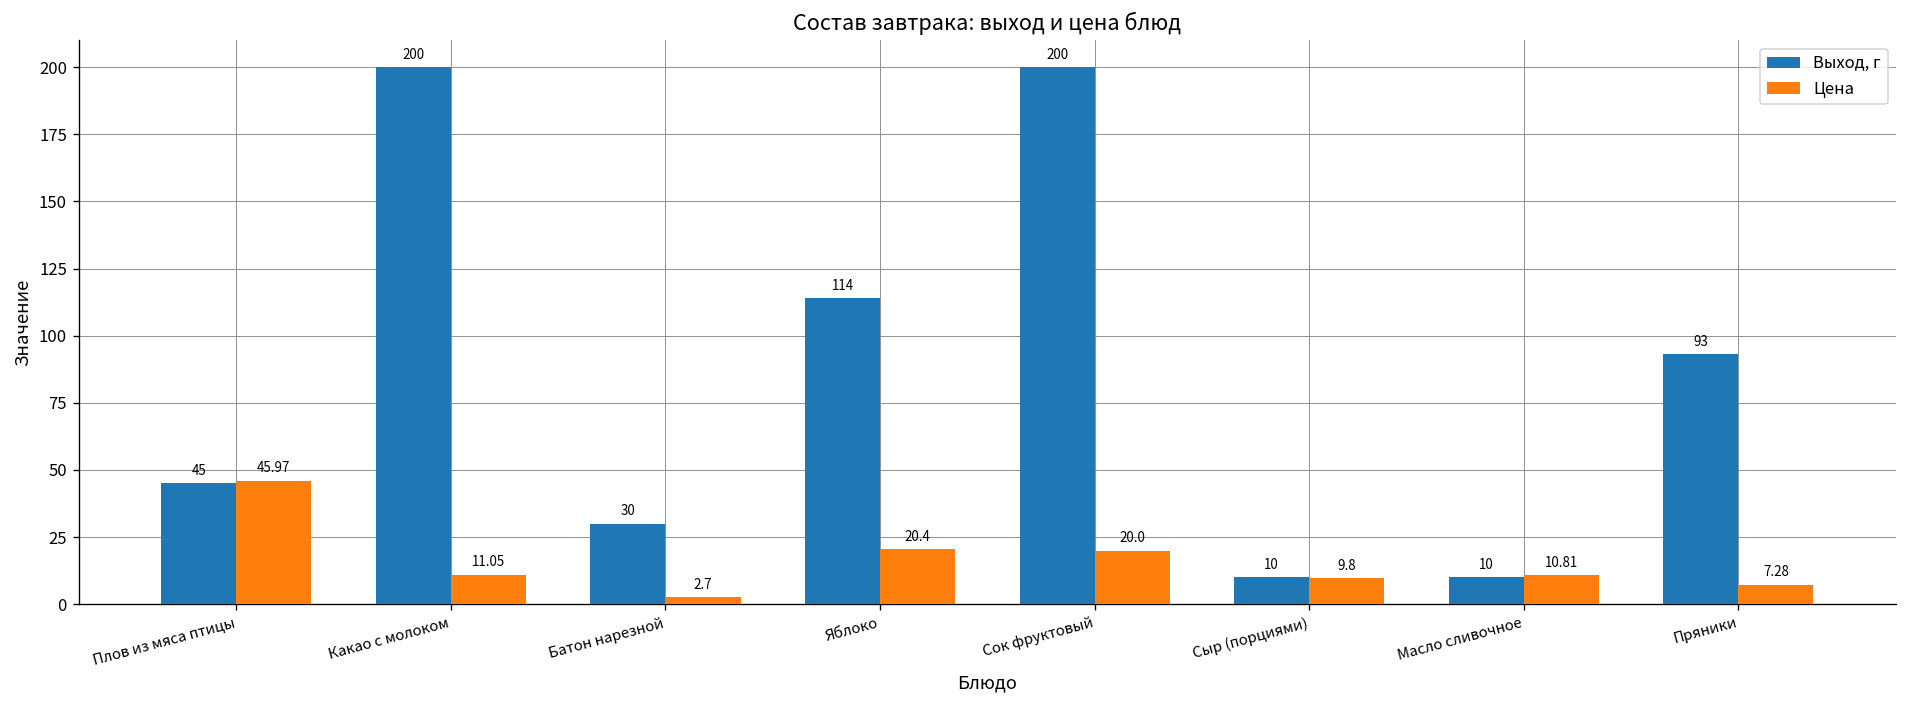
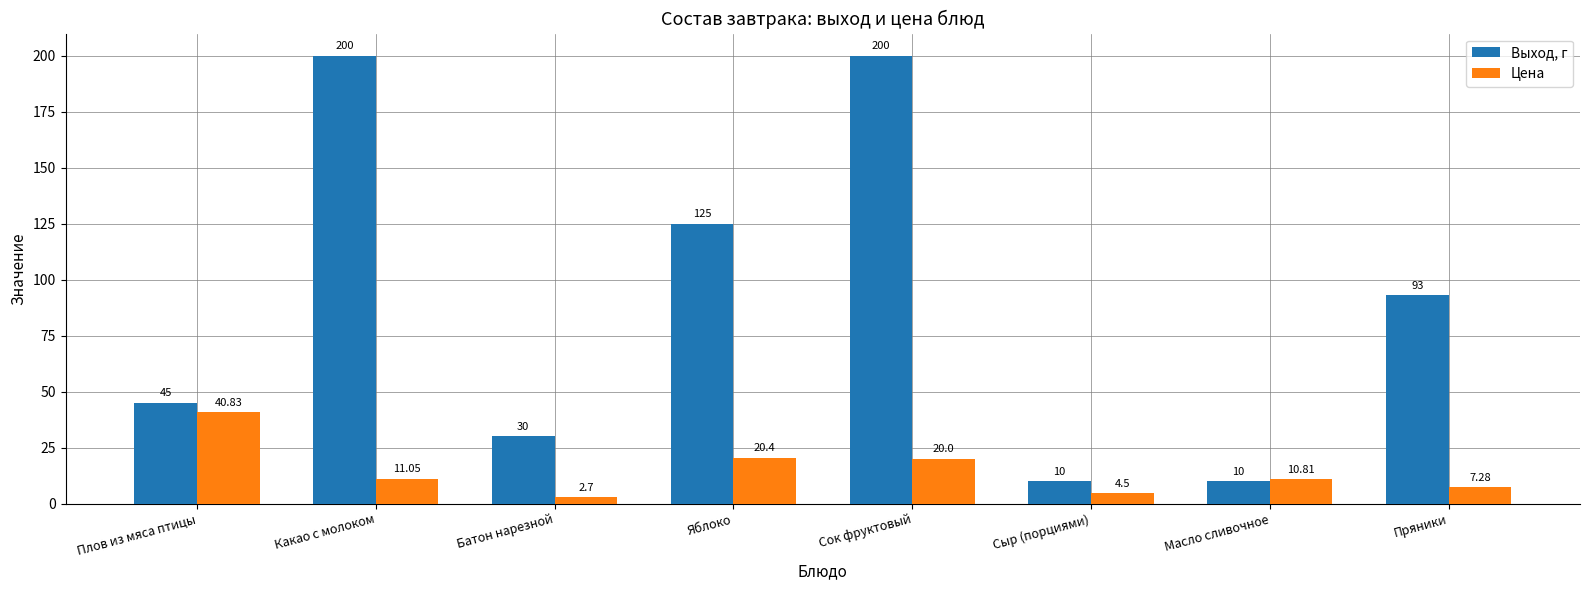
  {
    "Выход, г": {
      "Плов из мяса птицы": 45,
      "Какао с молоком": 200,
      "Батон нарезной": 30,
-     "Яблоко": 114,
+     "Яблоко": 125,
      "Сок фруктовый": 200,
      "Сыр (порциями)": 10,
      "Масло сливочное": 10,
      "Пряники": 93
    },
    "Цена": {
-     "Плов из мяса птицы": 45.97,
+     "Плов из мяса птицы": 40.83,
      "Какао с молоком": 11.05,
      "Батон нарезной": 2.7,
      "Яблоко": 20.4,
      "Сок фруктовый": 20.0,
-     "Сыр (порциями)": 9.8,
+     "Сыр (порциями)": 4.5,
      "Масло сливочное": 10.81,
      "Пряники": 7.28
    }
  }
